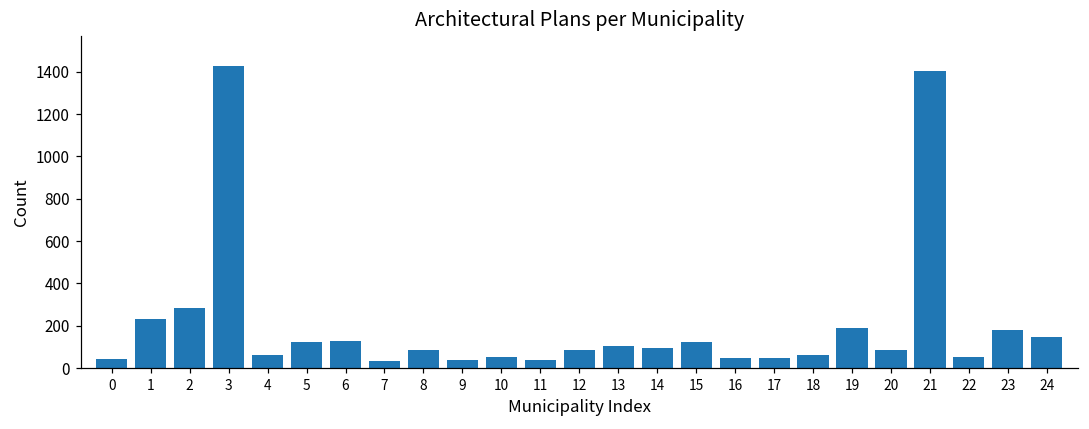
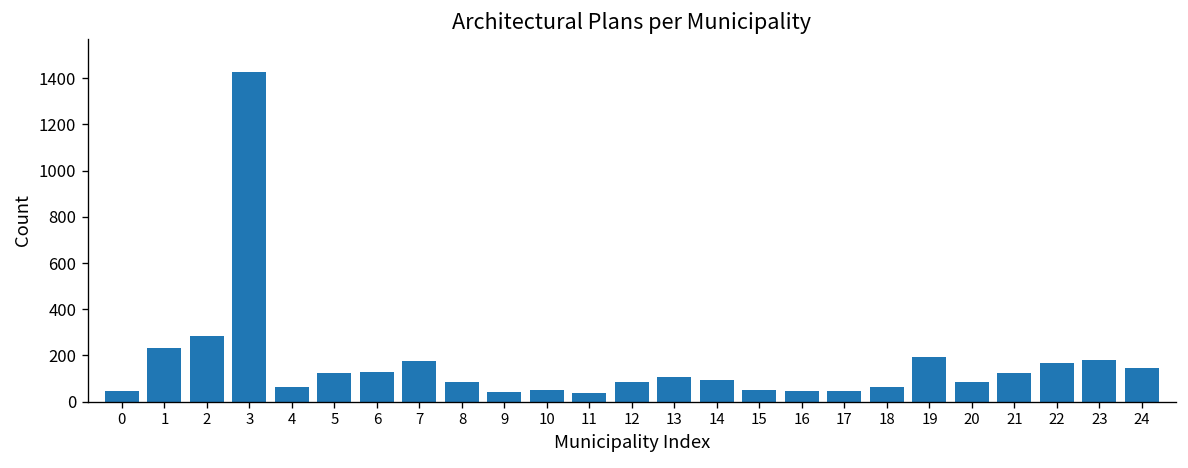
  {
    "0": 50,
    "1": 230,
    "2": 290,
    "3": 1430,
    "4": 60,
    "5": 120,
    "6": 130,
-   "7": 30,
+   "7": 180,
    "8": 80,
    "9": 40,
    "10": 50,
    "11": 40,
    "12": 90,
    "13": 110,
    "14": 90,
-   "15": 130,
+   "15": 50,
    "16": 50,
    "17": 50,
    "18": 60,
    "19": 190,
    "20": 80,
-   "21": 1400,
-   "22": 60,
+   "21": 120,
+   "22": 170,
    "23": 180,
    "24": 150
  }
